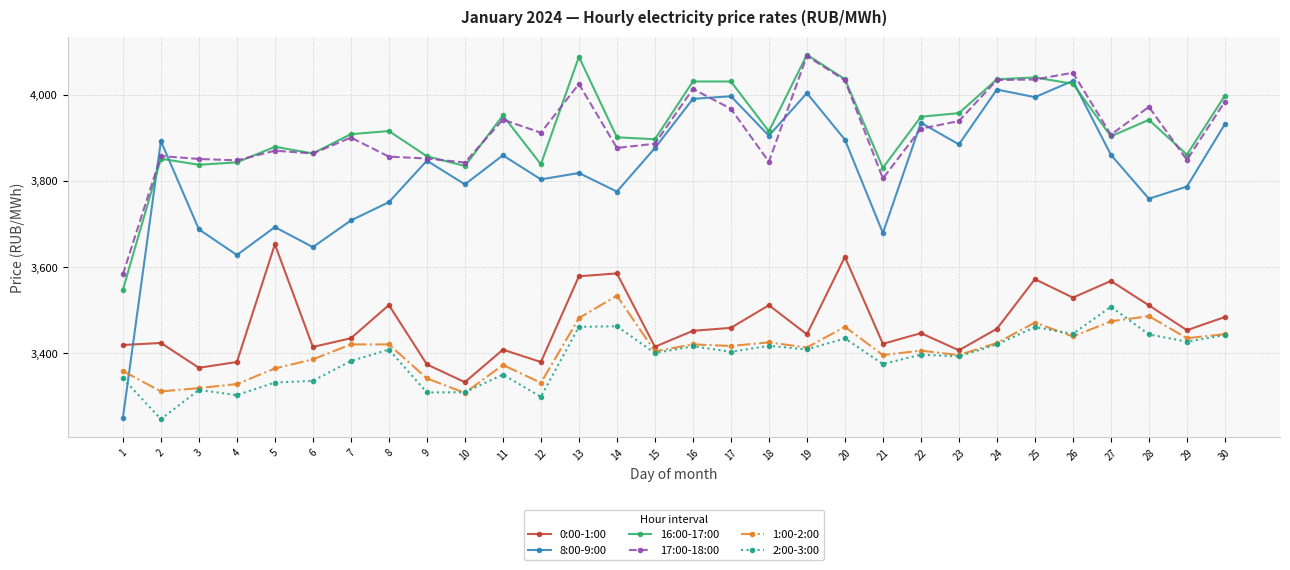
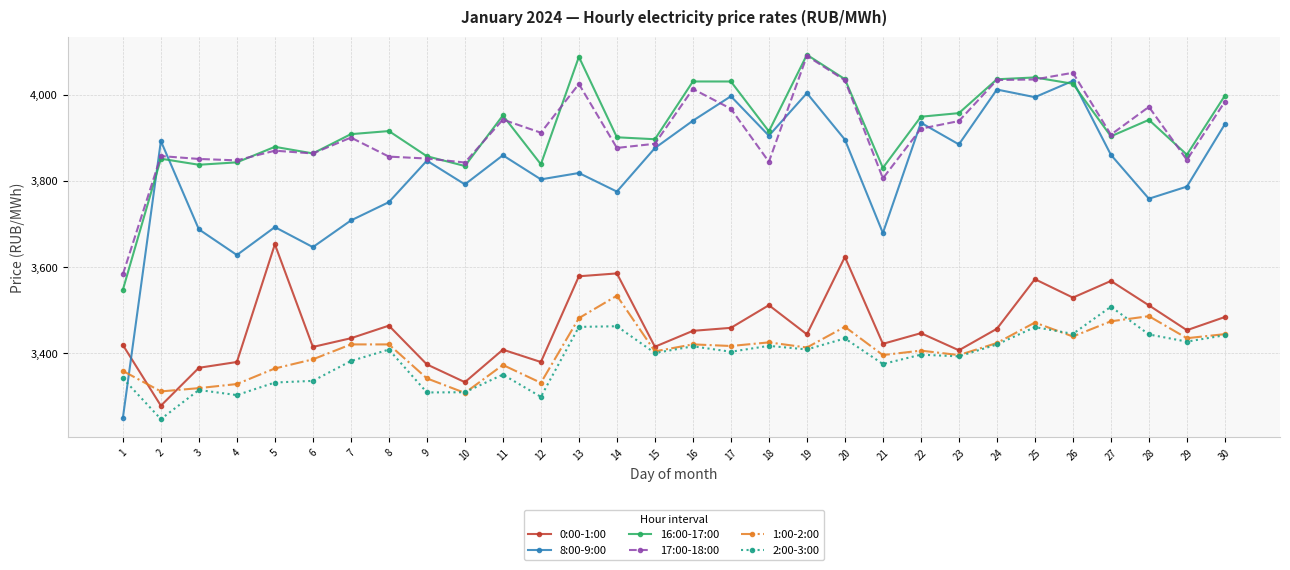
  {
    "0:00-1:00": {
      "1": "3,420",
-     "2": "3,420",
+     "2": "3,280",
      "3": "3,370",
      "4": "3,380",
      "5": "3,650",
      "6": "3,420",
      "7": "3,440",
-     "8": "3,510",
+     "8": "3,460",
      "9": "3,370",
      "10": "3,330",
      "11": "3,410",
      "12": "3,380",
      "13": "3,580",
      "14": "3,590",
      "15": "3,420",
      "16": "3,450",
      "17": "3,460",
      "18": "3,510",
      "19": "3,440",
      "20": "3,620",
      "21": "3,420",
      "22": "3,450",
      "23": "3,410",
      "24": "3,460",
      "25": "3,570",
      "26": "3,530",
      "27": "3,570",
      "28": "3,510",
      "29": "3,450",
      "30": "3,480"
    },
    "8:00-9:00": {
      "1": "3,250",
      "2": "3,890",
      "3": "3,690",
      "4": "3,630",
      "5": "3,690",
      "6": "3,650",
      "7": "3,710",
      "8": "3,750",
      "10": "3,790",
      "11": "3,860",
      "12": "3,800",
      "13": "3,820",
      "14": "3,780",
      "15": "3,880",
-     "16": "3,990",
+     "16": "3,940",
      "17": "4,000",
      "18": "3,910",
      "19": "4,000",
      "20": "3,900",
      "21": "3,680",
      "22": "3,940",
      "23": "3,890",
      "24": "4,010",
      "25": "3,990",
      "26": "4,030",
      "27": "3,860",
      "28": "3,760",
      "29": "3,790",
      "30": "3,930"
    },
    "17:00-18:00": {
      "1": "3,580",
      "2": "3,860",
      "3": "3,850",
      "5": "3,870",
      "7": "3,900",
      "8": "3,860",
      "10": "3,840",
      "11": "3,940",
      "12": "3,910",
      "13": "4,030",
      "14": "3,880",
      "15": "3,890",
      "16": "4,010",
      "17": "3,970",
      "18": "3,840",
      "21": "3,810",
      "22": "3,920",
      "23": "3,940",
      "26": "4,050",
      "28": "3,970",
      "29": "3,850",
      "30": "3,980"
    },
    "1:00-2:00": {
      "1": "3,360",
      "2": "3,310",
      "4": "3,330",
      "5": "3,370",
      "6": "3,390",
      "7": "3,420",
      "8": "3,420",
      "9": "3,340",
      "11": "3,370",
      "12": "3,330",
      "13": "3,480",
      "14": "3,530",
      "17": "3,420",
      "18": "3,430",
      "20": "3,460",
      "21": "3,400",
      "22": "3,410",
      "25": "3,470",
      "26": "3,440",
      "27": "3,470",
      "28": "3,490",
      "29": "3,440"
    }
  }
